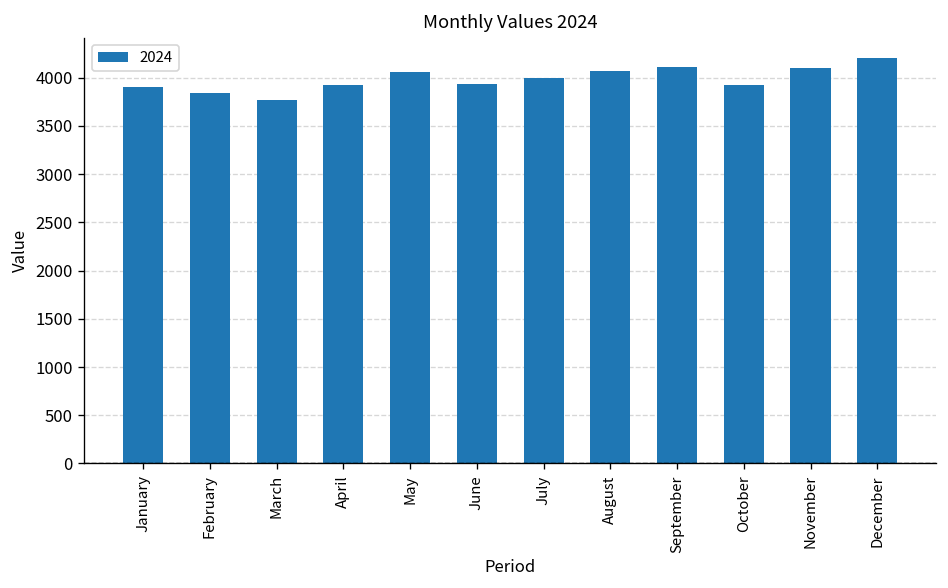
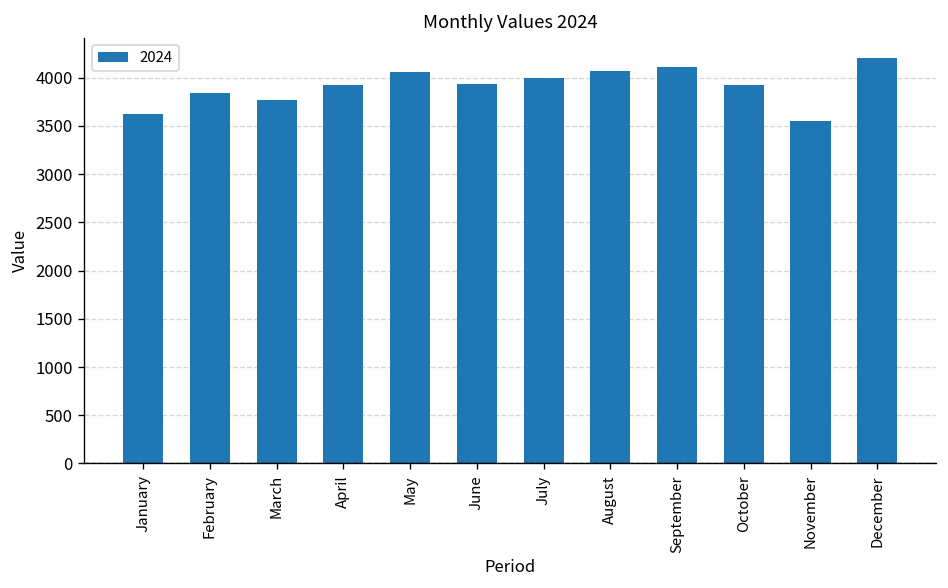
  {
-   "January": 3900,
+   "January": 3600,
    "February": 3800,
    "March": 3800,
    "April": 3900,
    "May": 4100,
    "June": 3900,
    "July": 4000,
    "August": 4100,
    "September": 4100,
    "October": 3900,
-   "November": 4100,
+   "November": 3500,
    "December": 4200
  }
